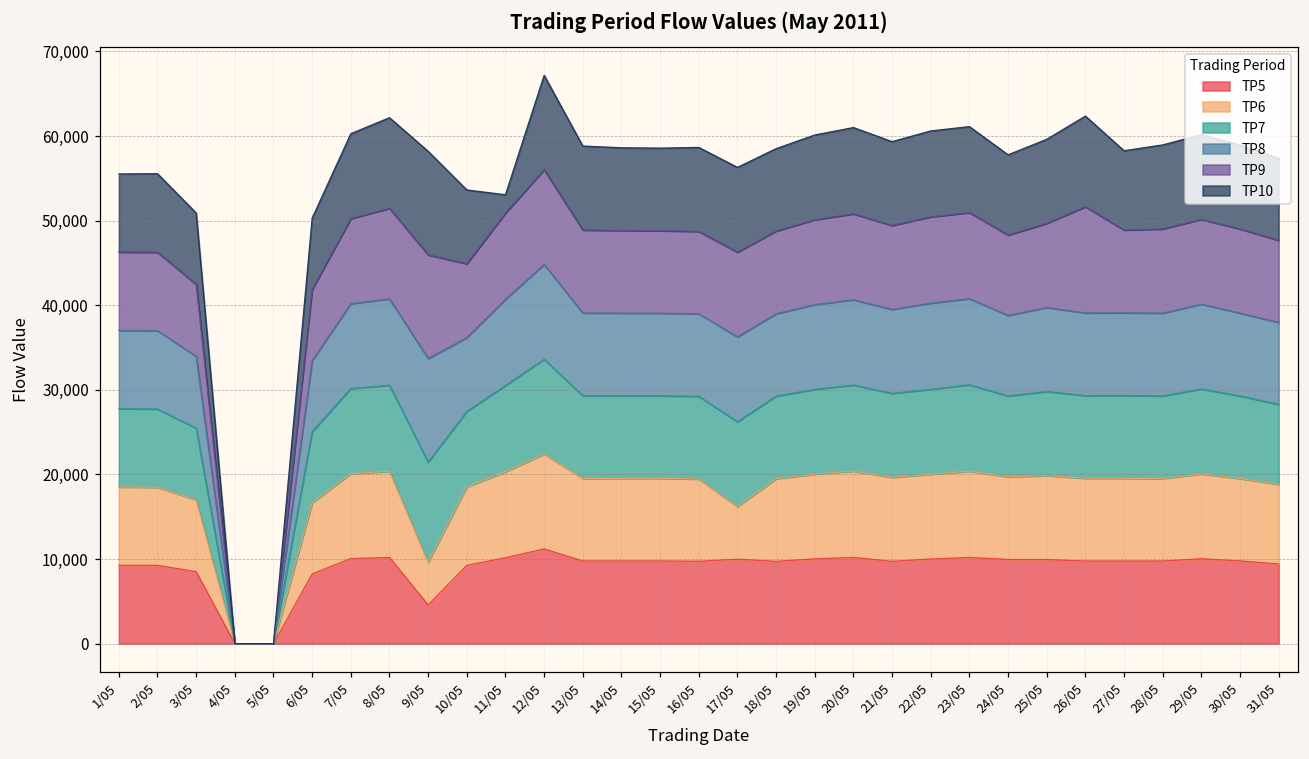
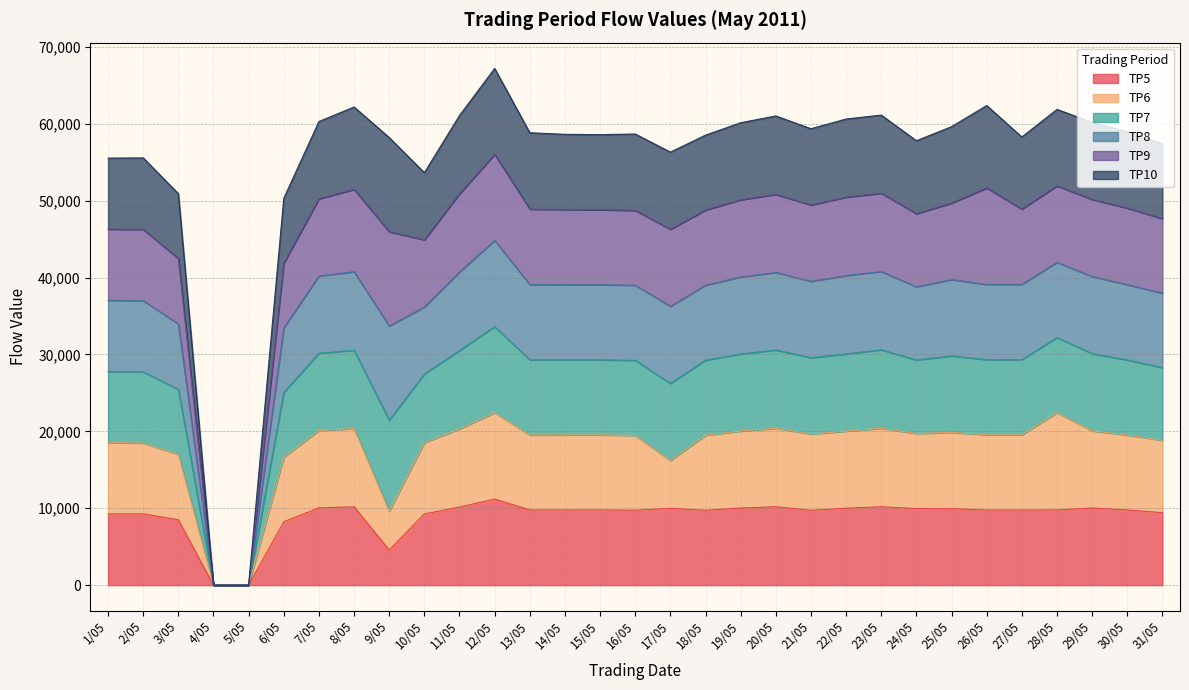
  {
    "TP5": {
      "1/05": "9,000",
      "2/05": "9,000",
      "3/05": "9,000",
      "6/05": "8,000",
      "7/05": "10,000",
      "8/05": "10,000",
      "9/05": "5,000",
      "10/05": "9,000",
      "11/05": "10,000",
      "12/05": "11,000",
      "13/05": "10,000",
      "14/05": "10,000",
      "15/05": "10,000",
      "16/05": "10,000",
      "17/05": "10,000",
      "18/05": "10,000",
      "19/05": "10,000",
      "20/05": "10,000",
      "21/05": "10,000",
      "22/05": "10,000",
      "23/05": "10,000",
      "24/05": "10,000",
      "25/05": "10,000",
      "26/05": "10,000",
      "27/05": "10,000",
      "28/05": "10,000",
      "29/05": "10,000",
      "30/05": "10,000",
      "31/05": "9,000"
    },
    "TP6": {
      "1/05": "9,000",
      "2/05": "9,000",
      "3/05": "8,000",
      "6/05": "8,000",
      "7/05": "10,000",
      "8/05": "10,000",
      "9/05": "5,000",
      "10/05": "9,000",
      "11/05": "10,000",
      "12/05": "11,000",
      "13/05": "10,000",
      "14/05": "10,000",
      "15/05": "10,000",
      "16/05": "10,000",
      "17/05": "6,000",
      "18/05": "10,000",
      "19/05": "10,000",
      "20/05": "10,000",
      "21/05": "10,000",
      "22/05": "10,000",
      "23/05": "10,000",
      "24/05": "10,000",
      "25/05": "10,000",
      "26/05": "10,000",
      "27/05": "10,000",
-     "28/05": "10,000",
+     "28/05": "13,000",
      "29/05": "10,000",
      "30/05": "10,000",
      "31/05": "9,000"
    },
    "TP9": {
      "1/05": "9,000",
      "2/05": "9,000",
      "3/05": "8,000",
      "6/05": "8,000",
      "7/05": "10,000",
      "8/05": "11,000",
      "9/05": "12,000",
      "10/05": "9,000",
      "11/05": "10,000",
      "12/05": "11,000",
      "13/05": "10,000",
      "14/05": "10,000",
      "15/05": "10,000",
      "16/05": "10,000",
      "17/05": "10,000",
      "18/05": "10,000",
      "19/05": "10,000",
      "20/05": "10,000",
      "21/05": "10,000",
      "22/05": "10,000",
      "23/05": "10,000",
      "24/05": "9,000",
      "25/05": "10,000",
      "26/05": "13,000",
      "27/05": "10,000",
      "28/05": "10,000",
      "29/05": "10,000",
      "30/05": "10,000",
      "31/05": "10,000"
    },
    "TP10": {
      "1/05": "9,000",
      "2/05": "9,000",
      "3/05": "8,000",
      "6/05": "8,000",
      "7/05": "10,000",
      "8/05": "11,000",
      "9/05": "12,000",
      "10/05": "9,000",
-     "11/05": "2,000",
+     "11/05": "10,000",
      "12/05": "11,000",
      "13/05": "10,000",
      "14/05": "10,000",
      "15/05": "10,000",
      "16/05": "10,000",
      "17/05": "10,000",
      "18/05": "10,000",
      "19/05": "10,000",
      "20/05": "10,000",
      "21/05": "10,000",
      "22/05": "10,000",
      "23/05": "10,000",
      "24/05": "9,000",
      "25/05": "10,000",
      "26/05": "11,000",
      "27/05": "9,000",
      "28/05": "10,000"
    }
  }
